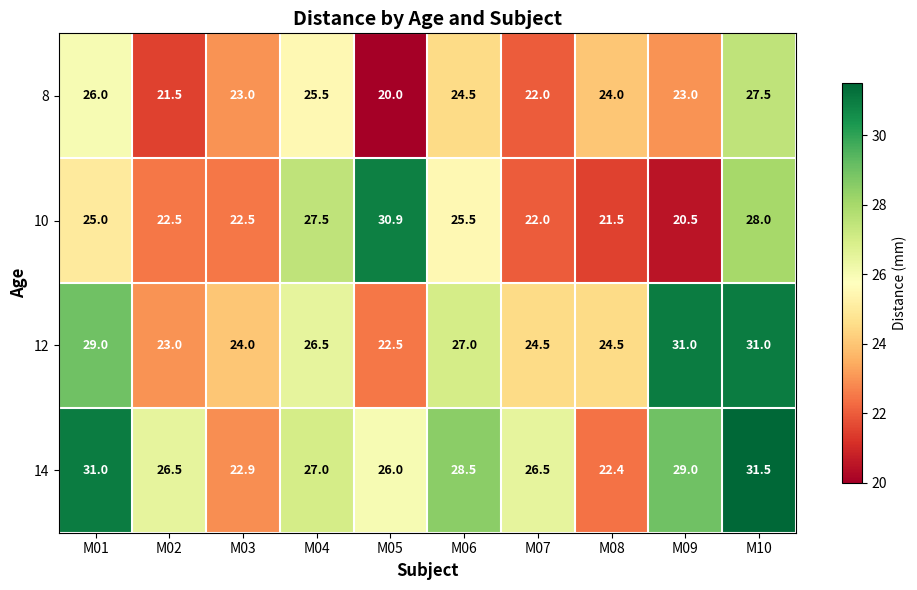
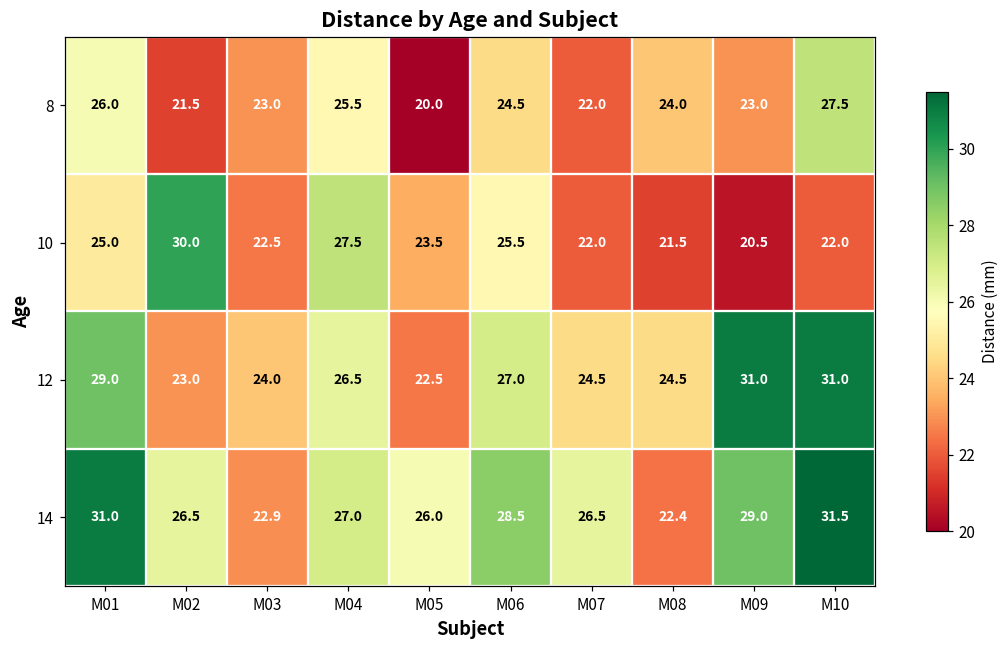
  {
    "8": {
      "M01": 26.0,
      "M02": 21.5,
      "M03": 23.0,
      "M04": 25.5,
      "M05": 20.0,
      "M06": 24.5,
      "M07": 22.0,
      "M08": 24.0,
      "M09": 23.0,
      "M10": 27.5
    },
    "10": {
      "M01": 25.0,
-     "M02": 22.5,
+     "M02": 30.0,
      "M03": 22.5,
      "M04": 27.5,
-     "M05": 30.9,
+     "M05": 23.5,
      "M06": 25.5,
      "M07": 22.0,
      "M08": 21.5,
      "M09": 20.5,
-     "M10": 28.0
+     "M10": 22.0
    },
    "12": {
      "M01": 29.0,
      "M02": 23.0,
      "M03": 24.0,
      "M04": 26.5,
      "M05": 22.5,
      "M06": 27.0,
      "M07": 24.5,
      "M08": 24.5,
      "M09": 31.0,
      "M10": 31.0
    },
    "14": {
      "M01": 31.0,
      "M02": 26.5,
      "M03": 22.9,
      "M04": 27.0,
      "M05": 26.0,
      "M06": 28.5,
      "M07": 26.5,
      "M08": 22.4,
      "M09": 29.0,
      "M10": 31.5
    }
  }
